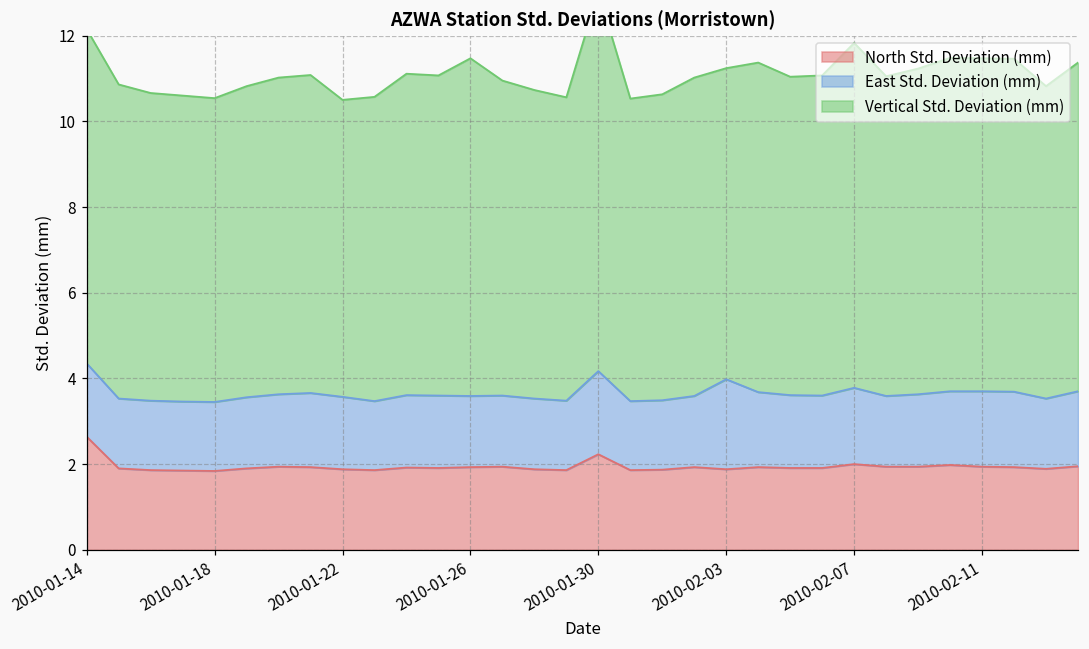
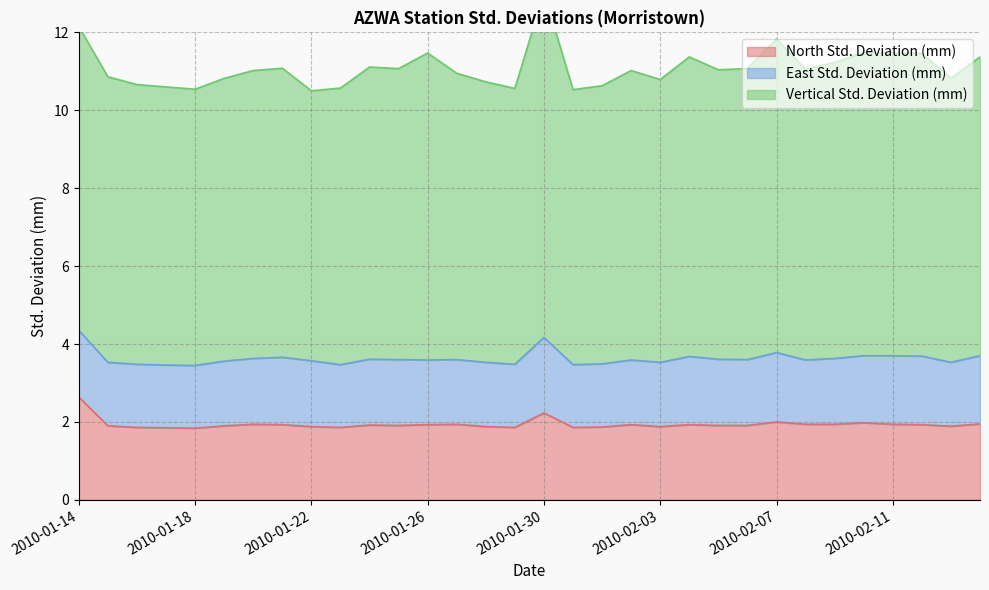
  {
    "North Std. Deviation (mm)": {
      "2010-01-14": 2.6,
      "2010-01-18": 1.8,
      "2010-01-22": 1.9,
      "2010-01-26": 1.9,
      "2010-01-30": 2.2,
      "2010-02-03": 1.9,
      "2010-02-07": 2.0,
      "2010-02-11": 1.9
    },
    "East Std. Deviation (mm)": {
      "2010-01-14": 1.7,
      "2010-01-18": 1.6,
      "2010-01-22": 1.7,
      "2010-01-26": 1.7,
      "2010-01-30": 1.9,
-     "2010-02-03": 2.1,
+     "2010-02-03": 1.7,
      "2010-02-07": 1.8,
      "2010-02-11": 1.8
    },
    "Vertical Std. Deviation (mm)": {
      "2010-01-18": 7.1,
      "2010-01-22": 6.9,
      "2010-01-26": 7.9,
      "2010-02-03": 7.3,
      "2010-02-07": 8.1
    }
  }
